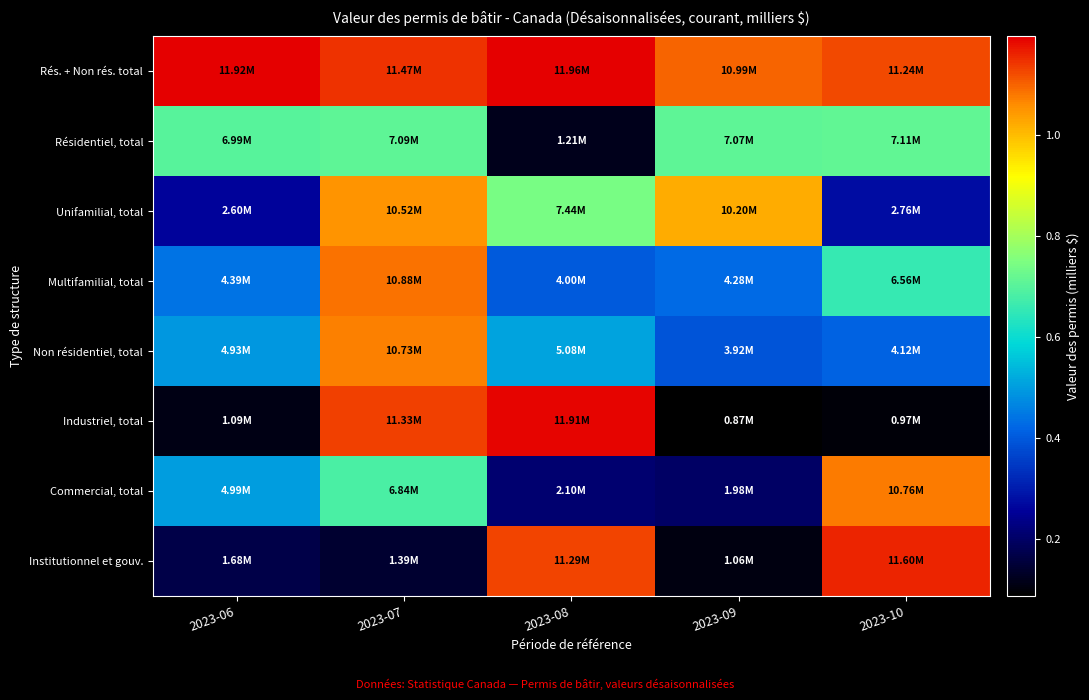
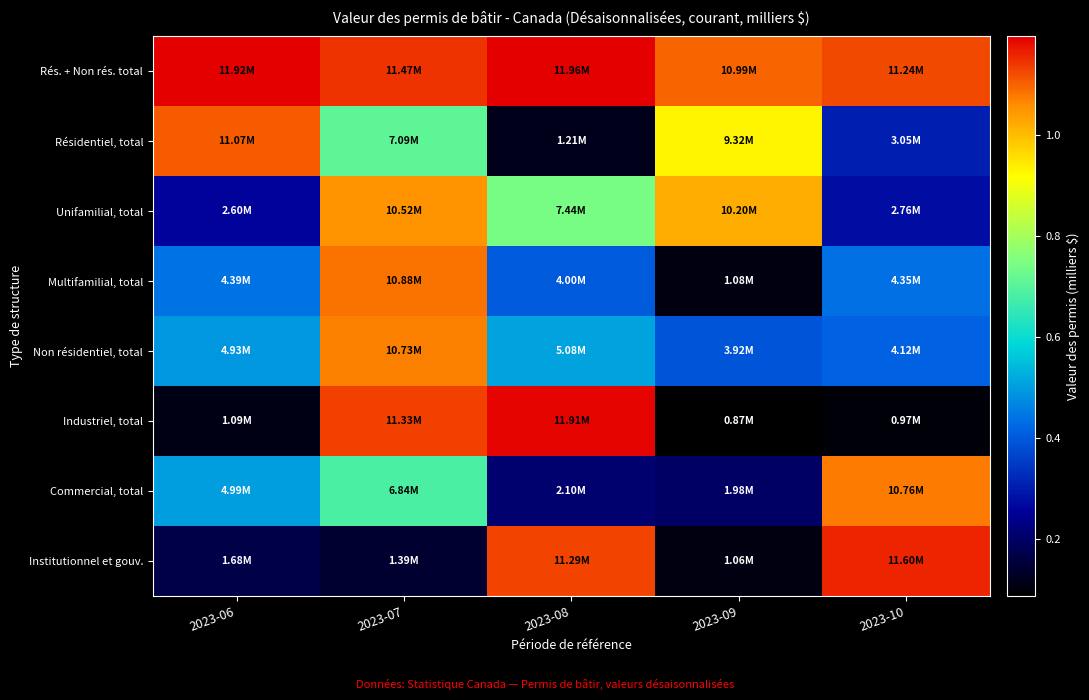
  {
    "Rés. + Non rés. total": {
      "2023-06": "11.92M",
      "2023-07": "11.47M",
      "2023-08": "11.96M",
      "2023-09": "10.99M",
      "2023-10": "11.24M"
    },
    "Résidentiel, total": {
-     "2023-06": "6.99M",
+     "2023-06": "11.07M",
      "2023-07": "7.09M",
      "2023-08": "1.21M",
-     "2023-09": "7.07M",
-     "2023-10": "7.11M"
+     "2023-09": "9.32M",
+     "2023-10": "3.05M"
    },
    "Unifamilial, total": {
      "2023-06": "2.60M",
      "2023-07": "10.52M",
      "2023-08": "7.44M",
      "2023-09": "10.20M",
      "2023-10": "2.76M"
    },
    "Multifamilial, total": {
      "2023-06": "4.39M",
      "2023-07": "10.88M",
      "2023-08": "4.00M",
-     "2023-09": "4.28M",
-     "2023-10": "6.56M"
+     "2023-09": "1.08M",
+     "2023-10": "4.35M"
    },
    "Non résidentiel, total": {
      "2023-06": "4.93M",
      "2023-07": "10.73M",
      "2023-08": "5.08M",
      "2023-09": "3.92M",
      "2023-10": "4.12M"
    },
    "Industriel, total": {
      "2023-06": "1.09M",
      "2023-07": "11.33M",
      "2023-08": "11.91M",
      "2023-09": "0.87M",
      "2023-10": "0.97M"
    },
    "Commercial, total": {
      "2023-06": "4.99M",
      "2023-07": "6.84M",
      "2023-08": "2.10M",
      "2023-09": "1.98M",
      "2023-10": "10.76M"
    },
    "Institutionnel et gouv.": {
      "2023-06": "1.68M",
      "2023-07": "1.39M",
      "2023-08": "11.29M",
      "2023-09": "1.06M",
      "2023-10": "11.60M"
    }
  }
